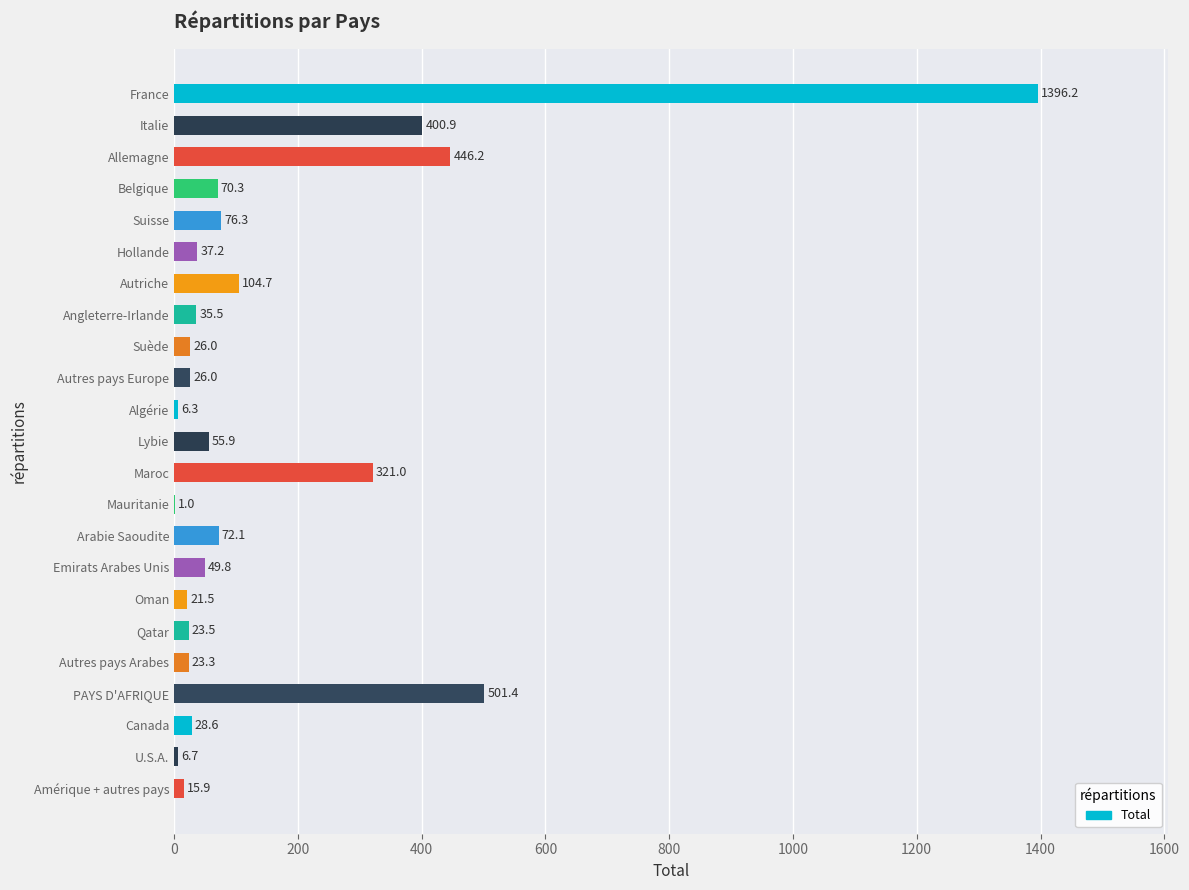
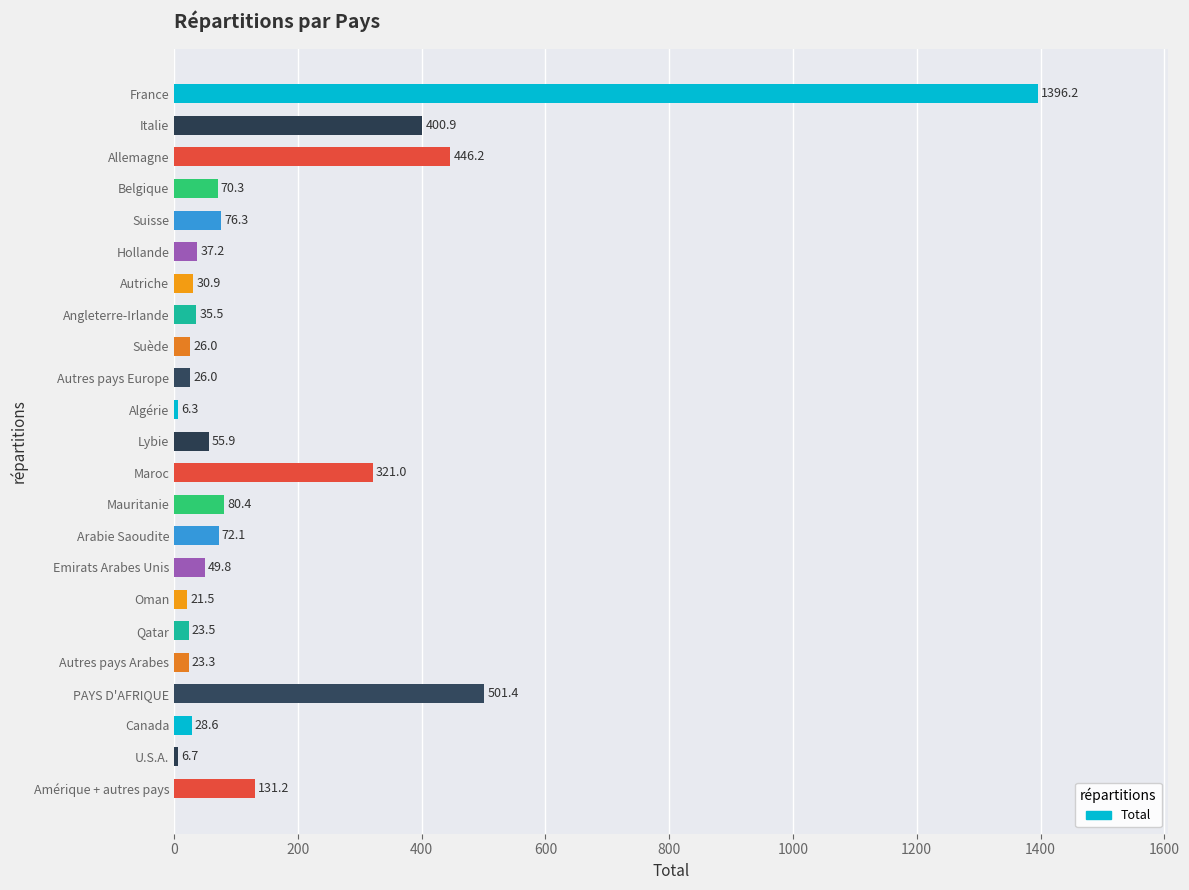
  {
    "France": 1396.2,
    "Italie": 400.9,
    "Allemagne": 446.2,
    "Belgique": 70.3,
    "Suisse": 76.3,
    "Hollande": 37.2,
-   "Autriche": 104.7,
+   "Autriche": 30.9,
    "Angleterre-Irlande": 35.5,
    "Suède": 26.0,
    "Autres pays Europe": 26.0,
    "Algérie": 6.3,
    "Lybie": 55.9,
    "Maroc": 321.0,
-   "Mauritanie": 1.0,
+   "Mauritanie": 80.4,
    "Arabie Saoudite": 72.1,
    "Emirats Arabes Unis": 49.8,
    "Oman": 21.5,
    "Qatar": 23.5,
    "Autres pays Arabes": 23.3,
    "PAYS D'AFRIQUE": 501.4,
    "Canada": 28.6,
    "U.S.A.": 6.7,
-   "Amérique + autres pays": 15.9
+   "Amérique + autres pays": 131.2
  }
